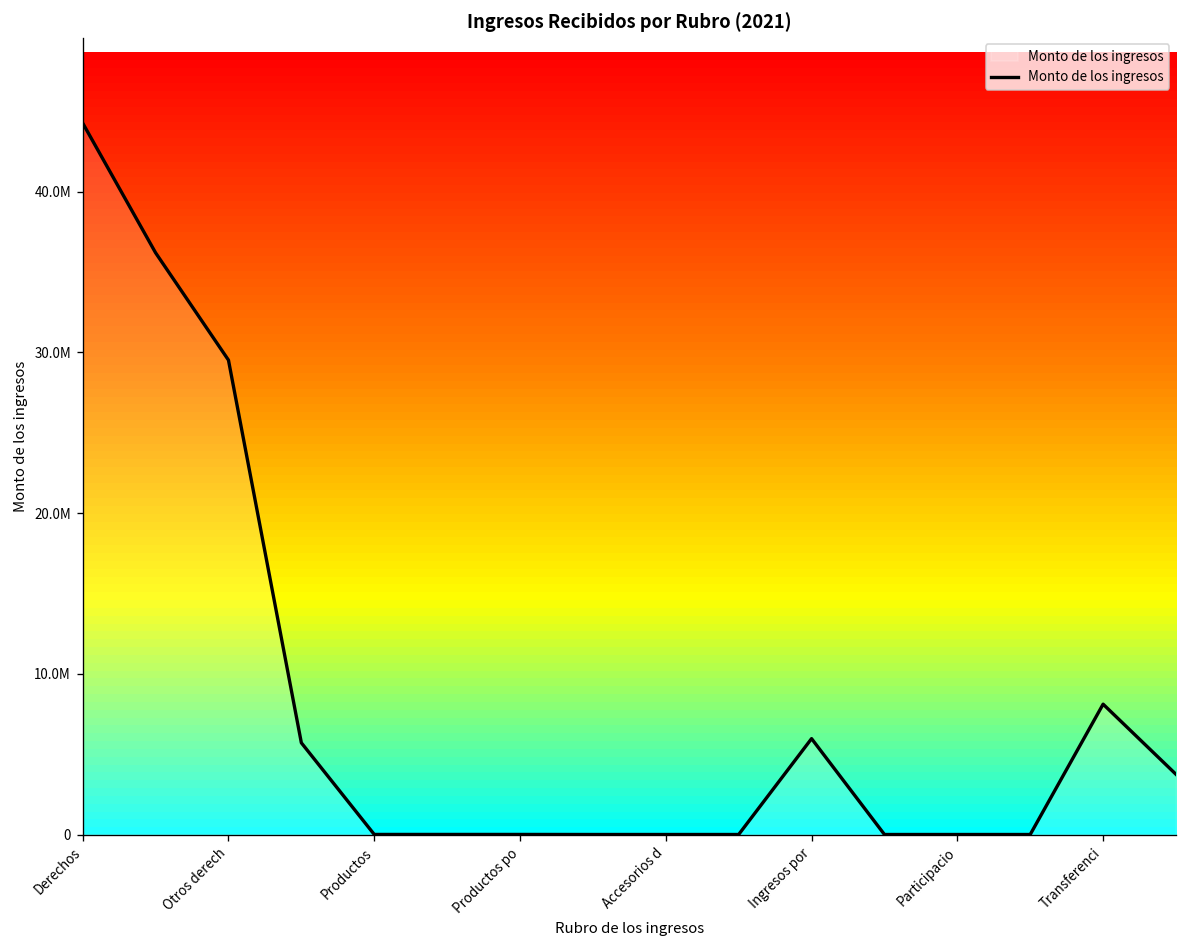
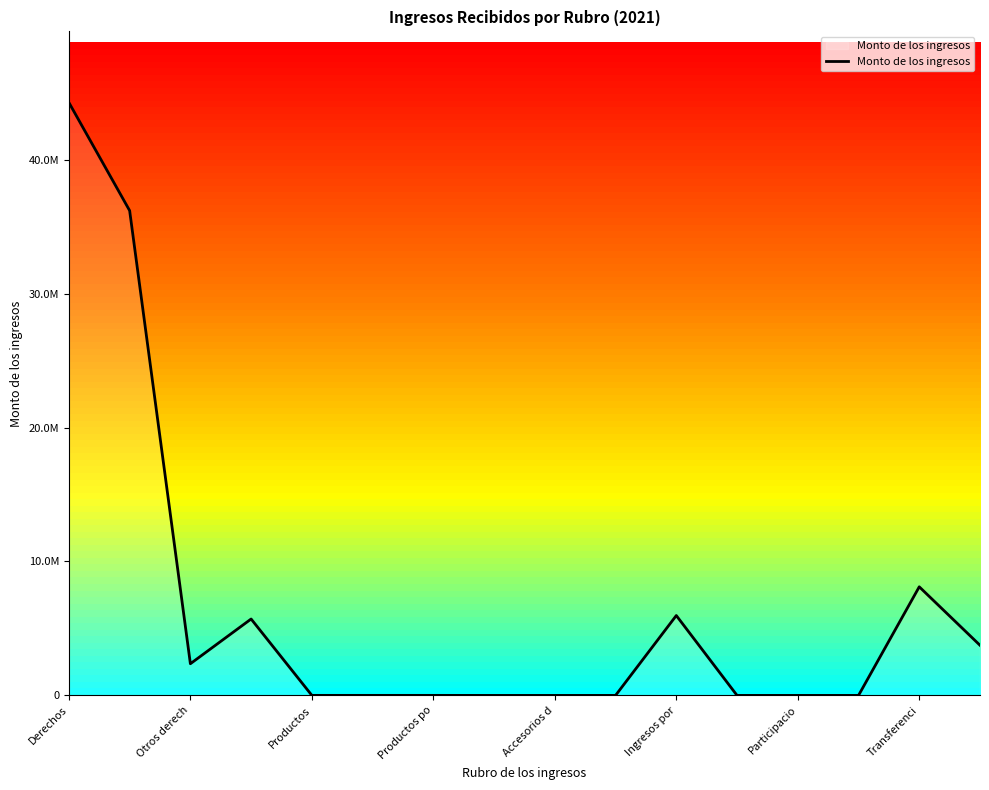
  {
    "Derechos": 44300000,
-   "Otros derech": 29500000,
+   "Otros derech": 2400000,
    "Productos po": 0,
    "Accesorios d": 0,
    "Ingresos por": 6000000,
    "Participacio": 0,
    "Transferenci": 8100000
  }
